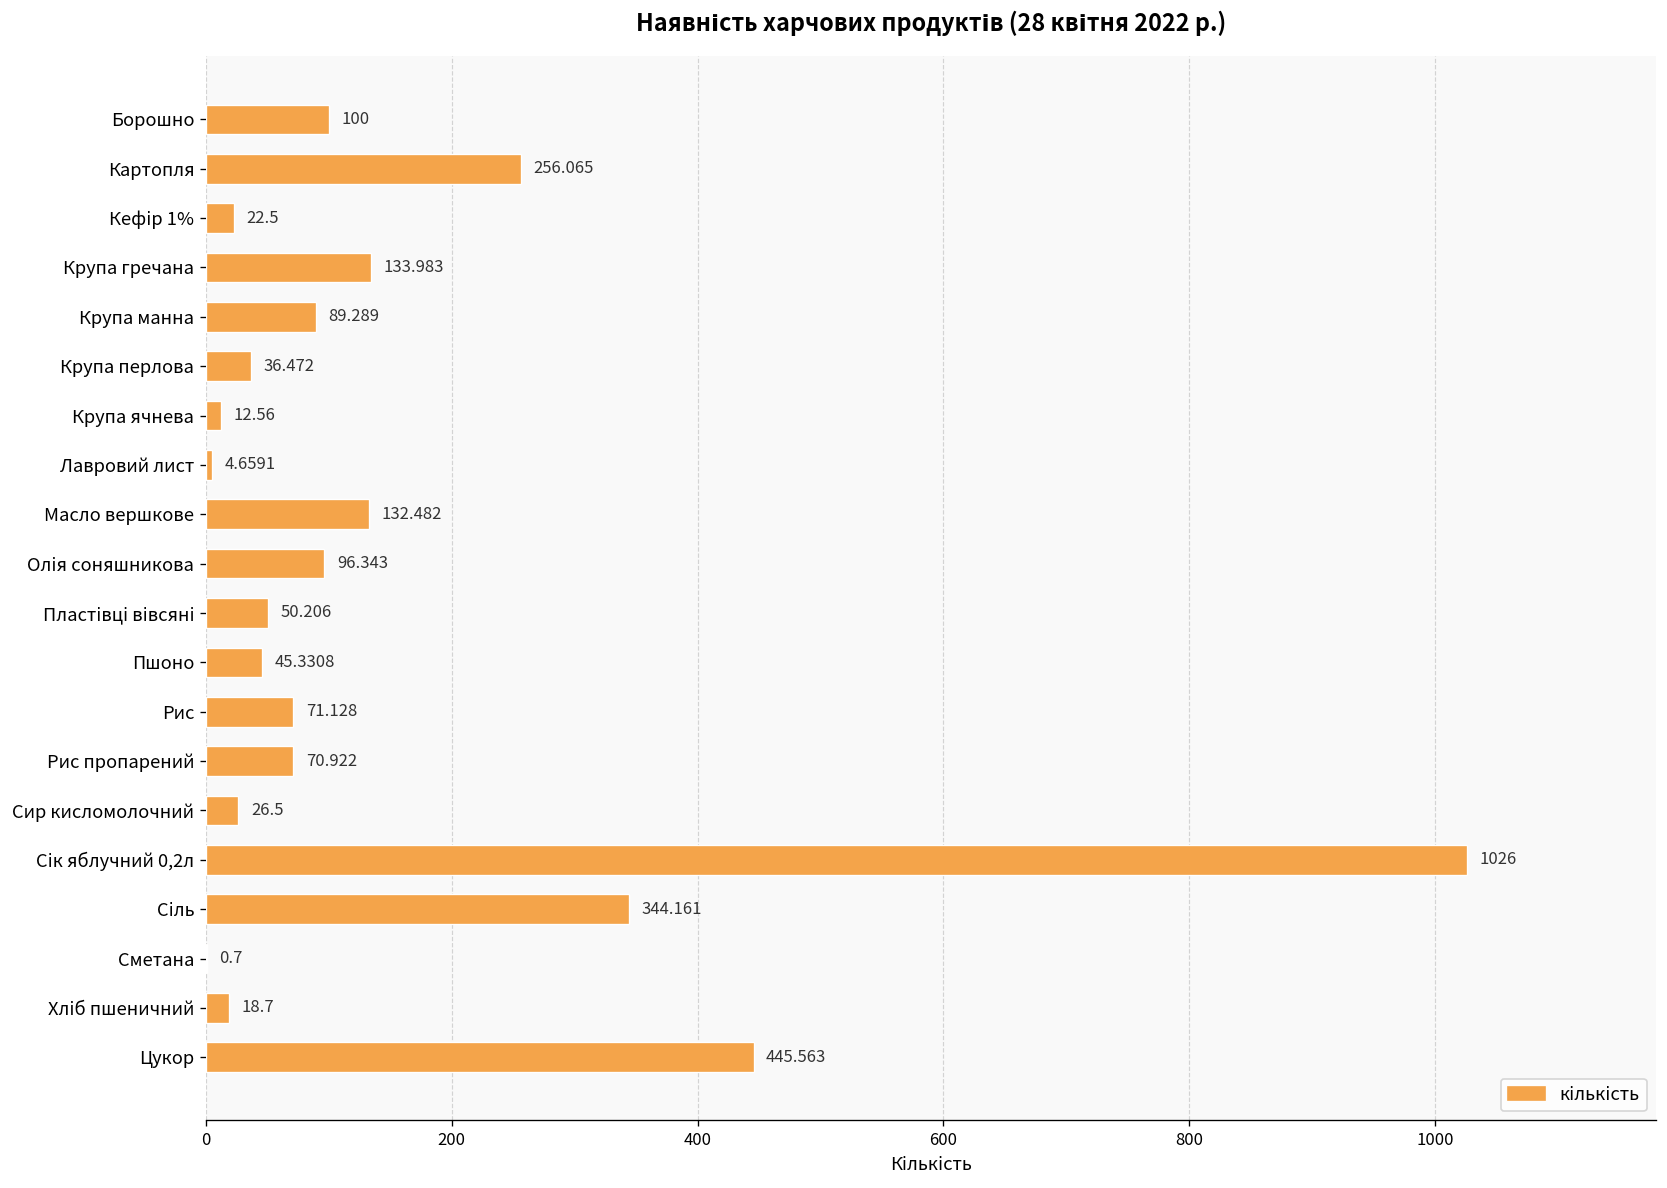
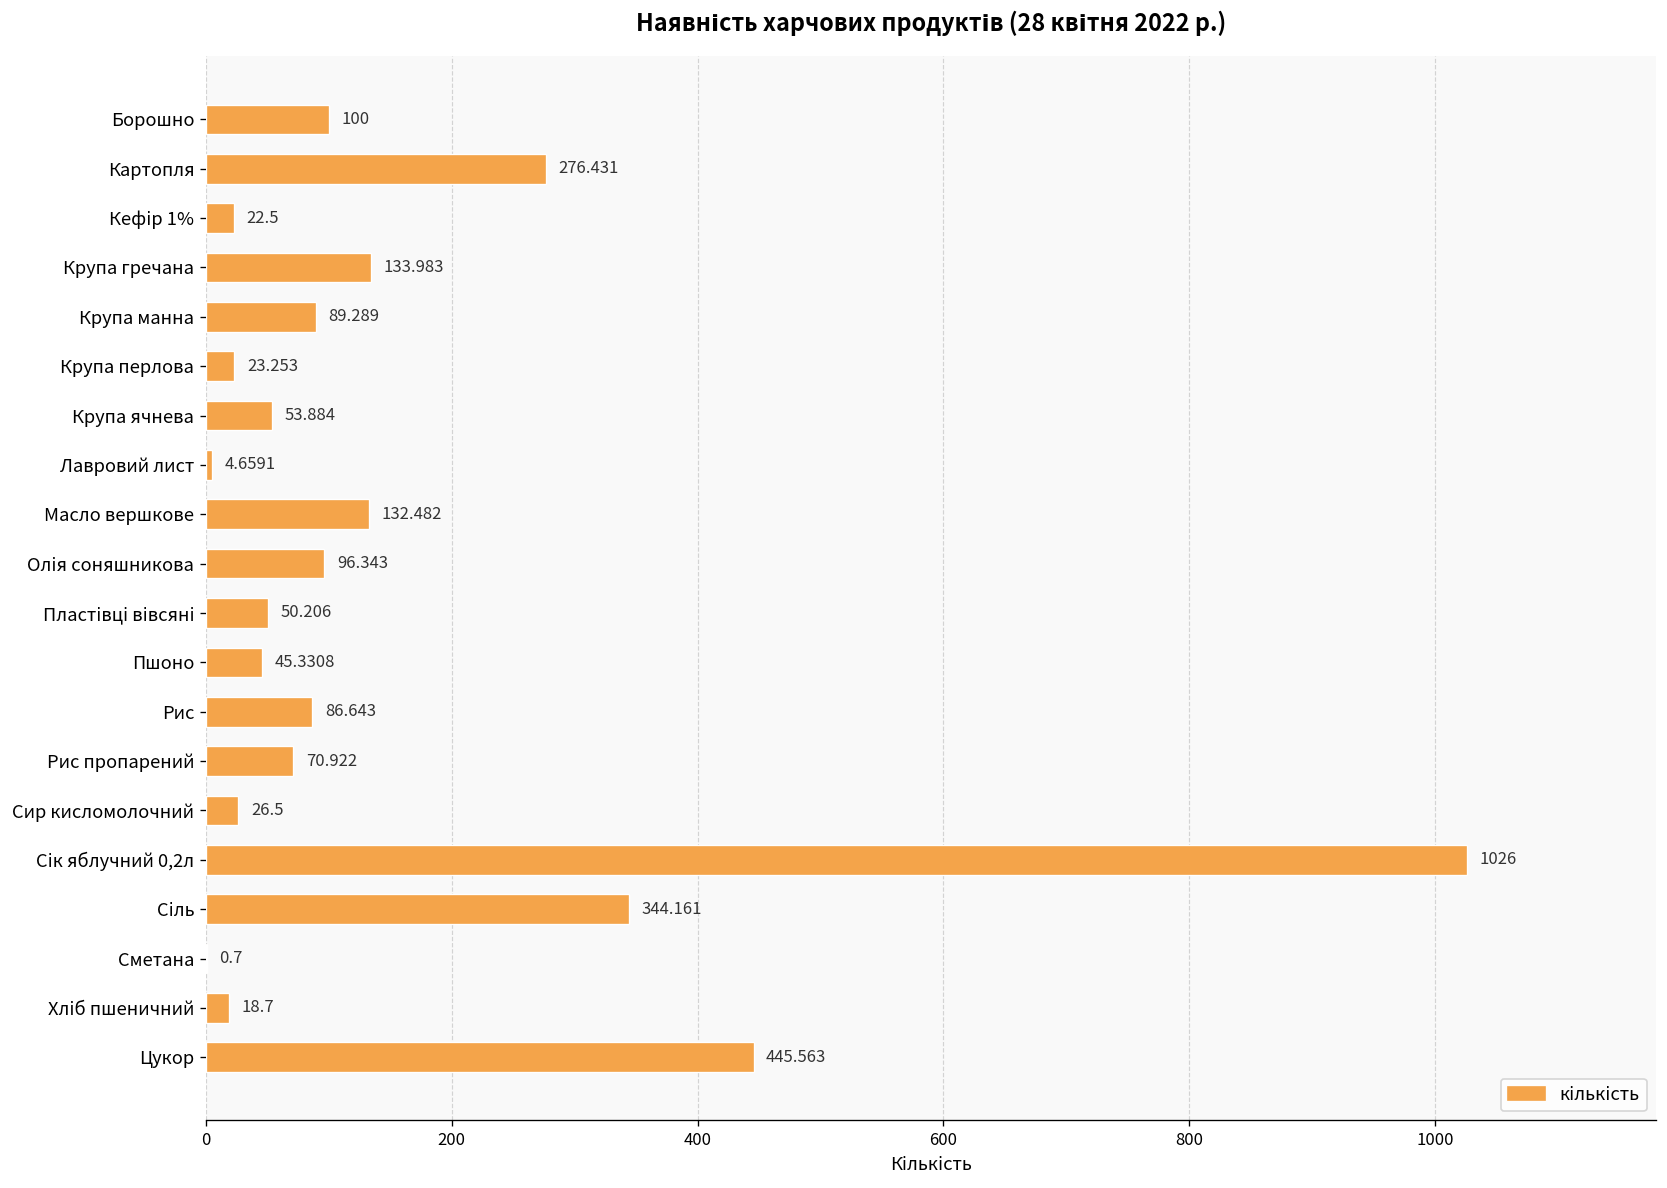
  {
    "Борошно": 100,
-   "Картопля": 256.065,
+   "Картопля": 276.431,
    "Кефір 1%": 22.5,
    "Крупа гречана": 133.983,
    "Крупа манна": 89.289,
-   "Крупа перлова": 36.472,
-   "Крупа ячнева": 12.56,
+   "Крупа перлова": 23.253,
+   "Крупа ячнева": 53.884,
    "Лавровий лист": 4.6591,
    "Масло вершкове": 132.482,
    "Олія соняшникова": 96.343,
    "Пластівці вівсяні": 50.206,
    "Пшоно": 45.3308,
-   "Рис": 71.128,
+   "Рис": 86.643,
    "Рис пропарений": 70.922,
    "Сир кисломолочний": 26.5,
    "Сік яблучний 0,2л": 1026,
    "Сіль": 344.161,
    "Сметана": 0.7,
    "Хліб пшеничний": 18.7,
    "Цукор": 445.563
  }
